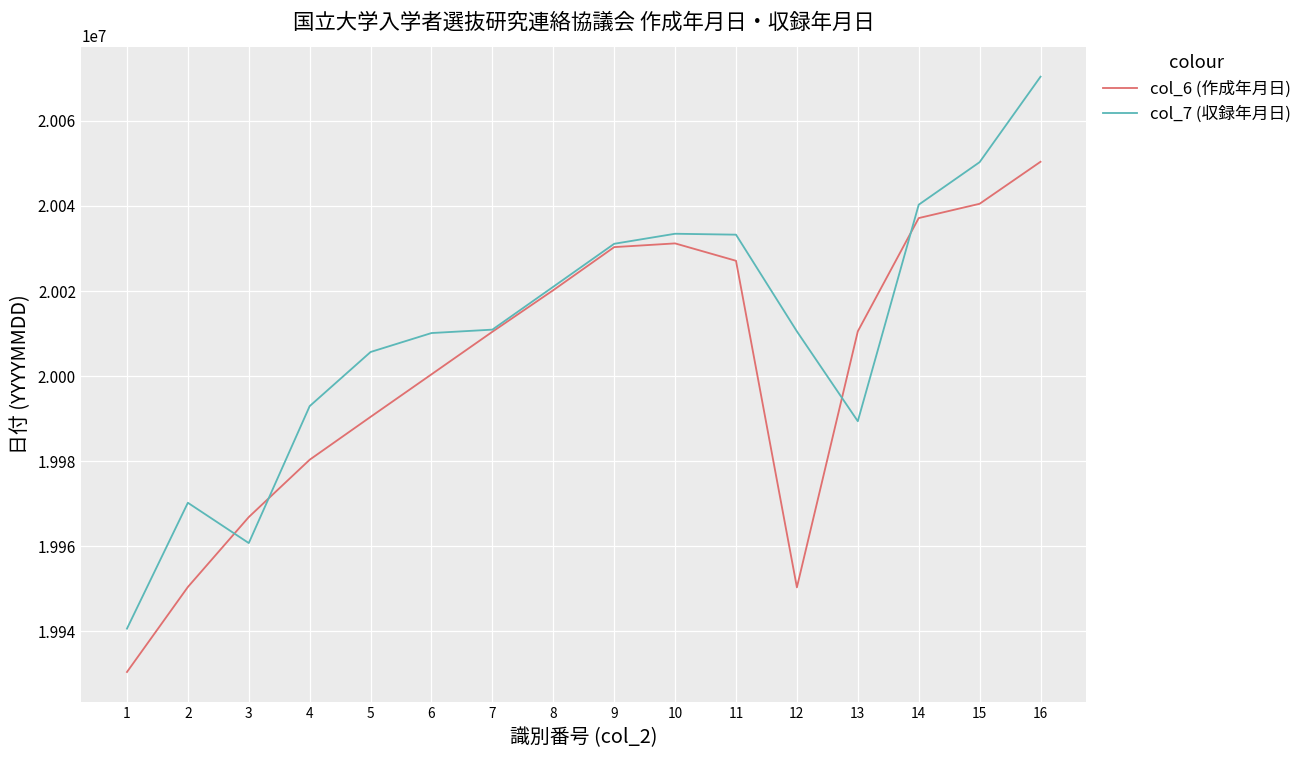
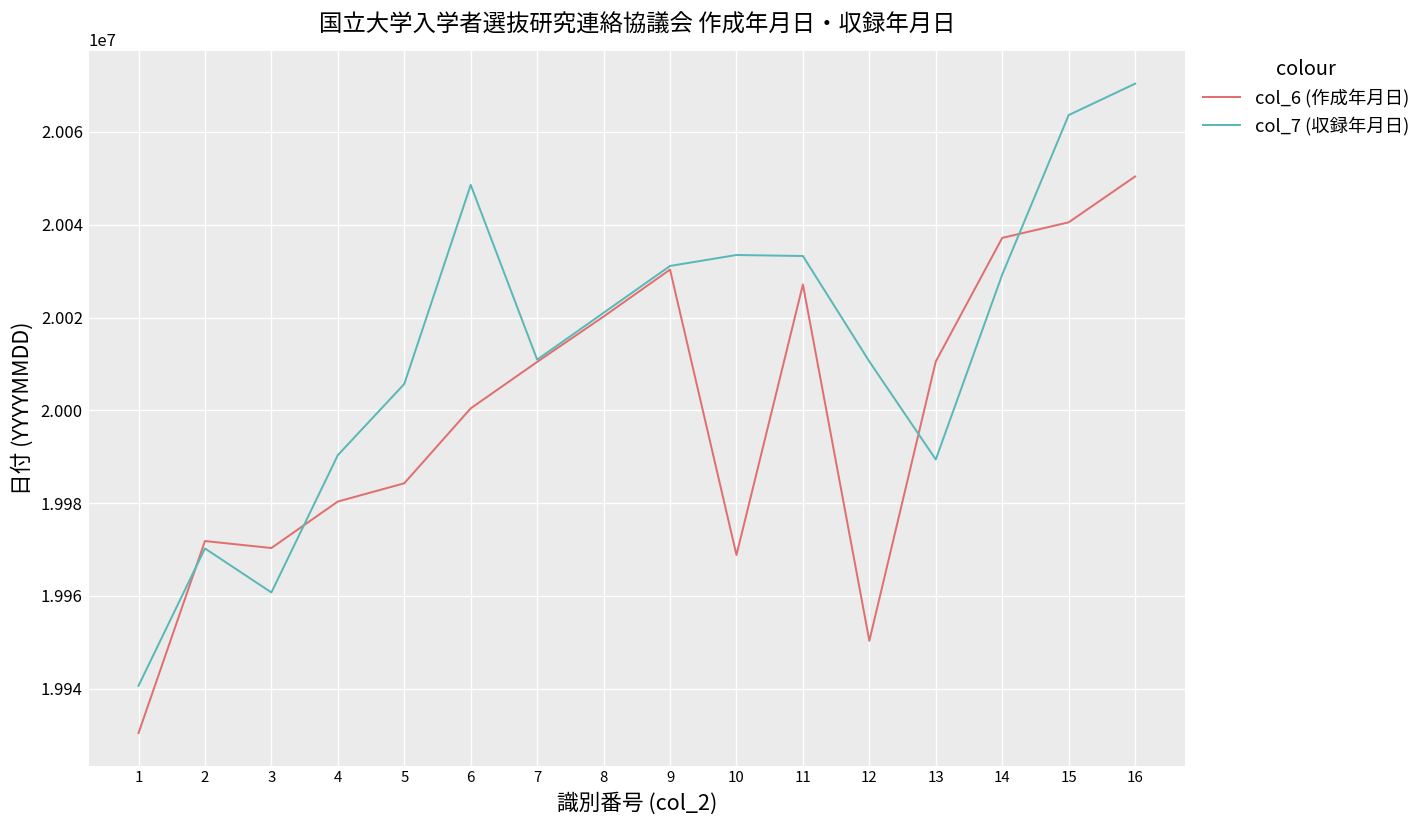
  {
    "col_6 (作成年月日)": {
      "1": 19930000,
-     "2": 19950000,
-     "3": 19967000,
+     "2": 19972000,
+     "3": 19970000,
      "4": 19980000,
-     "5": 19990000,
+     "5": 19984000,
      "6": 20000000,
      "8": 20020000,
      "9": 20030000,
-     "10": 20031000,
+     "10": 19969000,
      "11": 20027000,
      "12": 19950000,
      "13": 20011000,
      "14": 20037000,
      "15": 20041000,
      "16": 20050000
    },
    "col_7 (収録年月日)": {
      "1": 19941000,
      "2": 19970000,
      "3": 19961000,
-     "4": 19993000,
+     "4": 19990000,
      "5": 20006000,
-     "6": 20010000,
+     "6": 20049000,
      "8": 20021000,
      "9": 20031000,
      "10": 20033000,
      "11": 20033000,
      "12": 20011000,
      "13": 19989000,
-     "14": 20040000,
-     "15": 20050000,
+     "14": 20029000,
+     "15": 20064000,
      "16": 20070000
    }
  }
